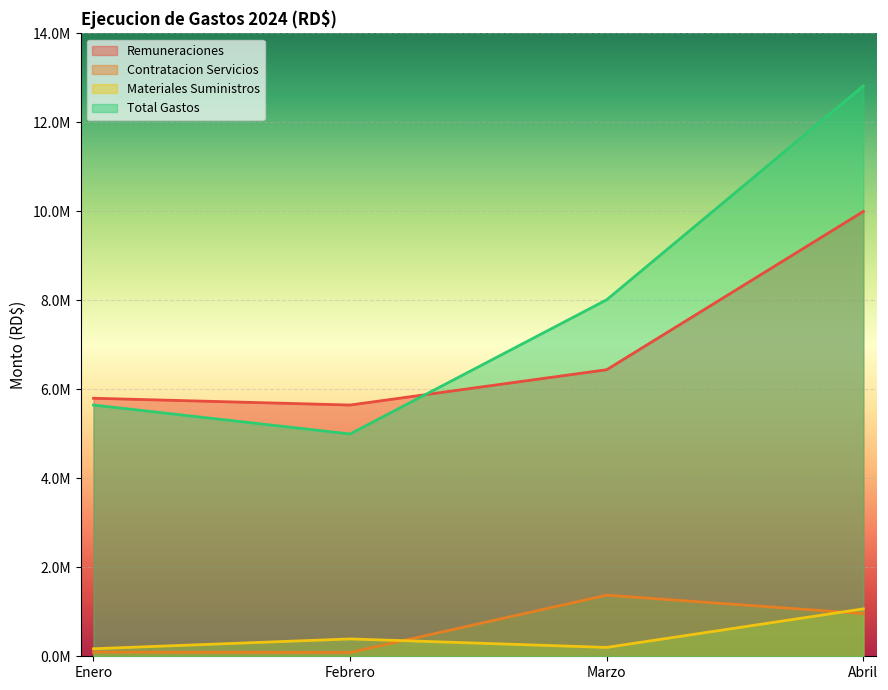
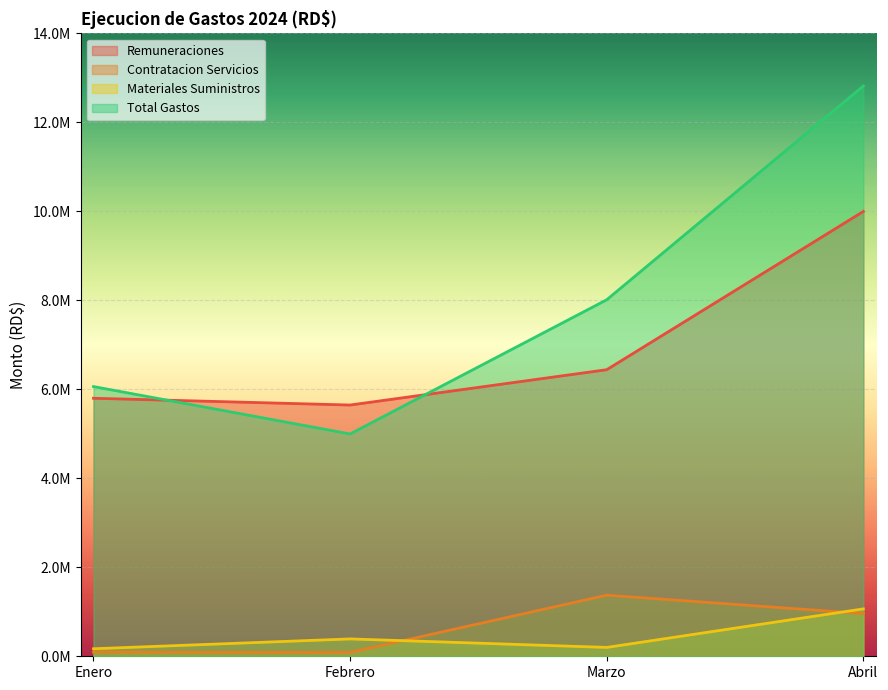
  {
    "Total Gastos": {
-     "Enero": 5600000,
+     "Enero": 6100000,
      "Febrero": 5000000,
      "Marzo": 8000000,
      "Abril": 12800000
    }
  }
